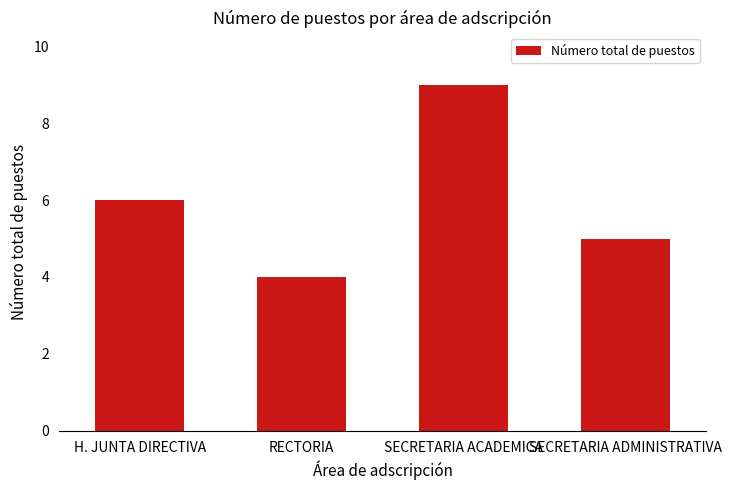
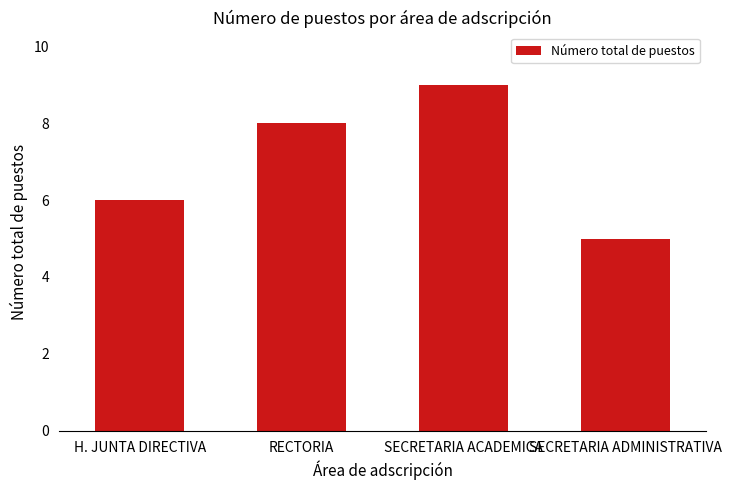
  {
    "H. JUNTA DIRECTIVA": 6,
-   "RECTORIA": 4,
+   "RECTORIA": 8,
    "SECRETARIA ACADEMICA": 9,
    "SECRETARIA ADMINISTRATIVA": 5
  }
